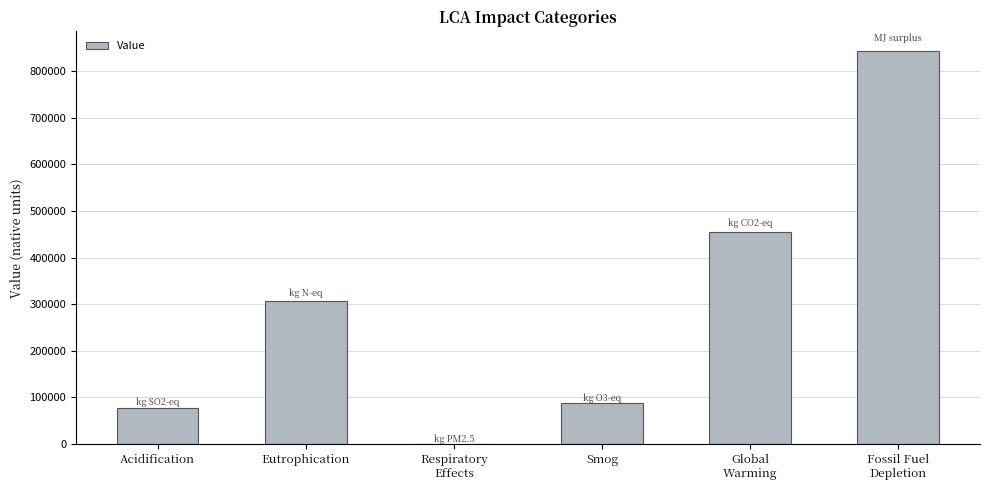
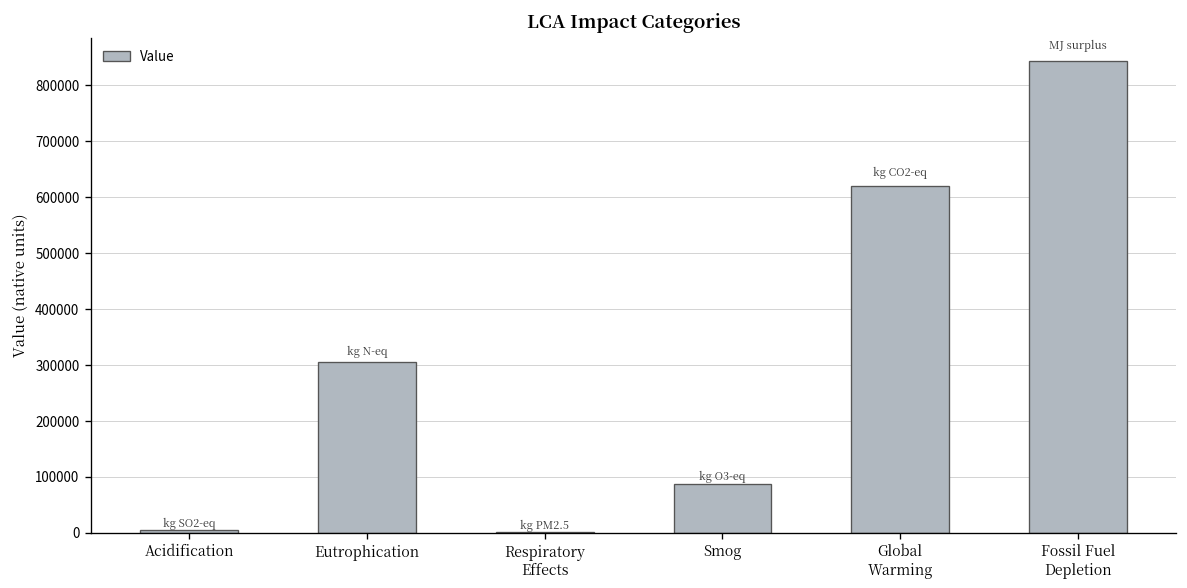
  {
-   "Acidification": 80000,
+   "Acidification": 0,
    "Eutrophication": 310000,
    "Smog": 90000,
-   "Global Warming": 450000,
+   "Global Warming": 620000,
    "Fossil Fuel Depletion": 840000
  }
